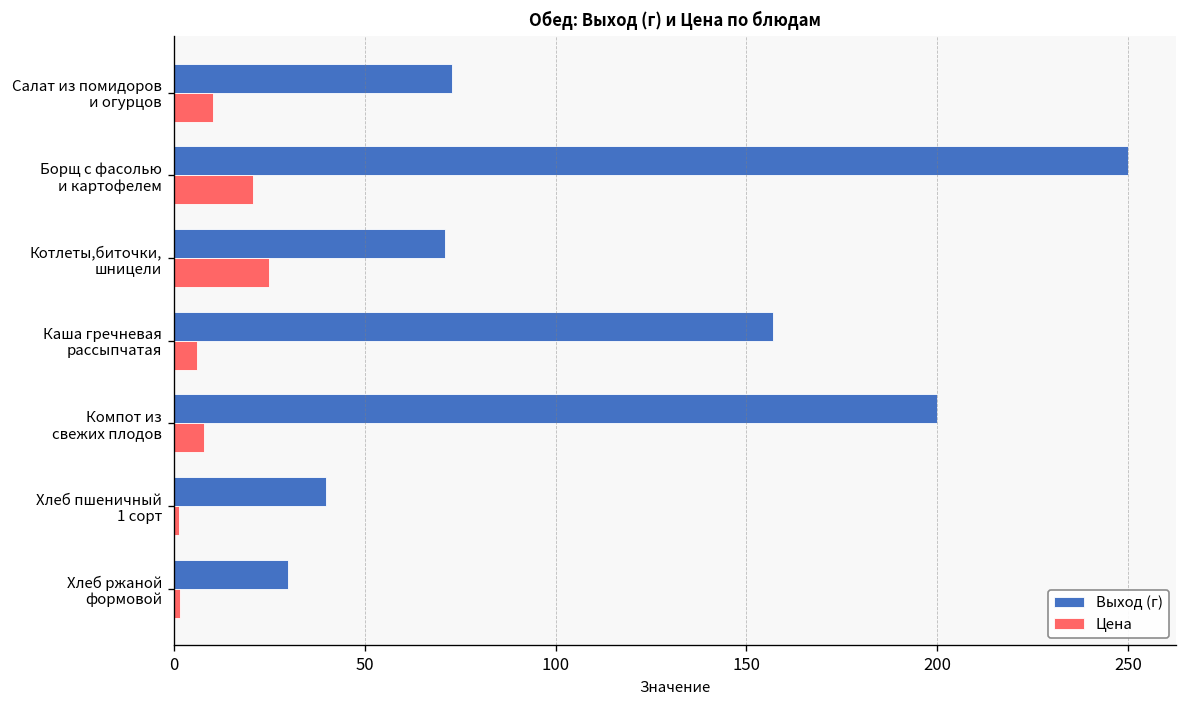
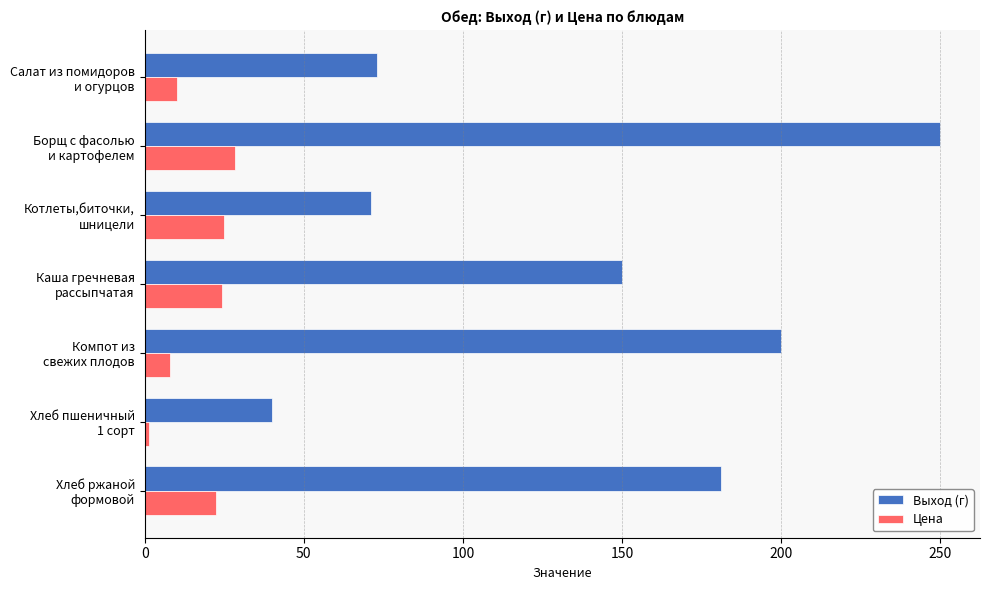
  {
    "Выход (г)": {
      "Салат из помидоров и огурцов": 73,
      "Борщ с фасолью и картофелем": 250,
      "Котлеты,биточки, шницели": 71,
-     "Каша гречневая рассыпчатая": 157,
+     "Каша гречневая рассыпчатая": 150,
      "Компот из свежих плодов": 200,
      "Хлеб пшеничный 1 сорт": 40,
-     "Хлеб ржаной формовой": 30
+     "Хлеб ржаной формовой": 181
    },
    "Цена": {
      "Салат из помидоров и огурцов": 10,
-     "Борщ с фасолью и картофелем": 21,
+     "Борщ с фасолью и картофелем": 28,
      "Котлеты,биточки, шницели": 25,
-     "Каша гречневая рассыпчатая": 6,
+     "Каша гречневая рассыпчатая": 24,
      "Компот из свежих плодов": 8,
      "Хлеб пшеничный 1 сорт": 1,
-     "Хлеб ржаной формовой": 2
+     "Хлеб ржаной формовой": 22
    }
  }
